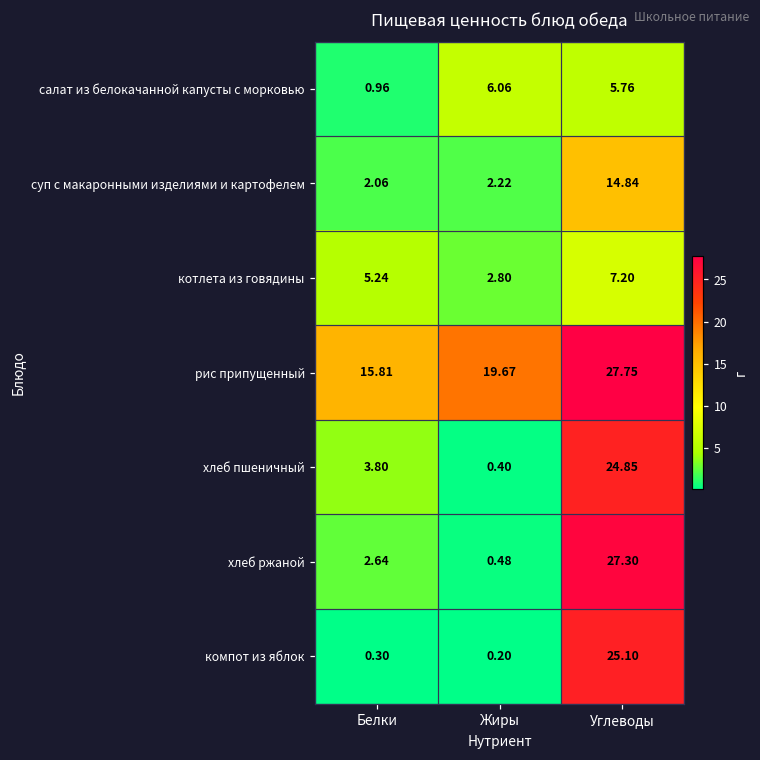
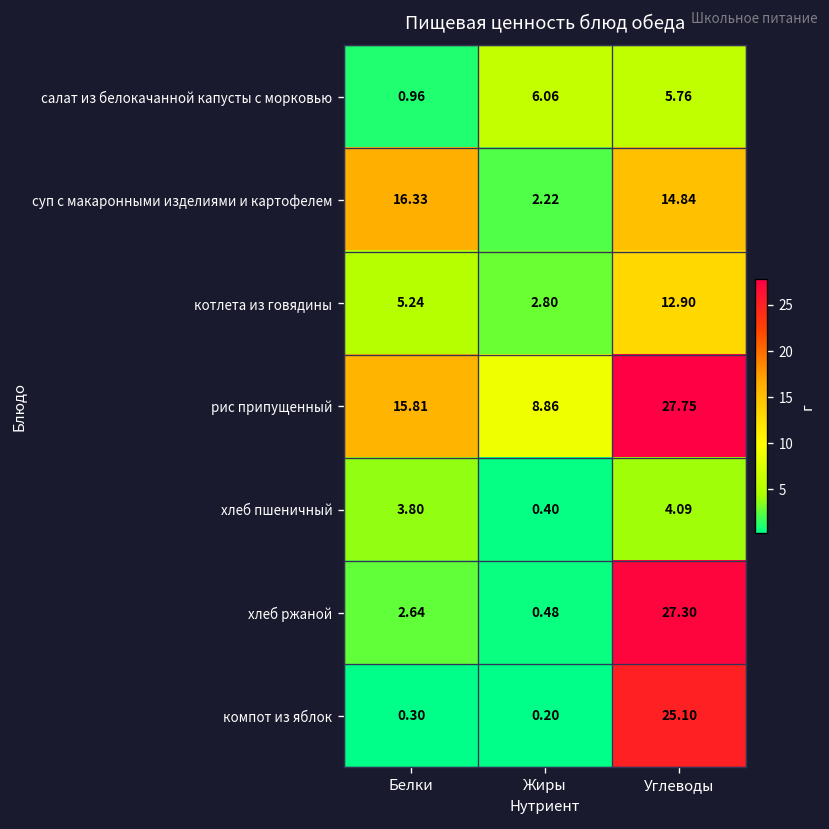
  {
    "салат из белокачанной капусты с морковью": {
      "Белки": 0.96,
      "Жиры": 6.06,
      "Углеводы": 5.76
    },
    "суп с макаронными изделиями и картофелем": {
-     "Белки": 2.06,
+     "Белки": 16.33,
      "Жиры": 2.22,
      "Углеводы": 14.84
    },
    "котлета из говядины": {
      "Белки": 5.24,
      "Жиры": 2.80,
-     "Углеводы": 7.20
+     "Углеводы": 12.90
    },
    "рис припущенный": {
      "Белки": 15.81,
-     "Жиры": 19.67,
+     "Жиры": 8.86,
      "Углеводы": 27.75
    },
    "хлеб пшеничный": {
      "Белки": 3.80,
      "Жиры": 0.40,
-     "Углеводы": 24.85
+     "Углеводы": 4.09
    },
    "хлеб ржаной": {
      "Белки": 2.64,
      "Жиры": 0.48,
      "Углеводы": 27.30
    },
    "компот из яблок": {
      "Белки": 0.30,
      "Жиры": 0.20,
      "Углеводы": 25.10
    }
  }
